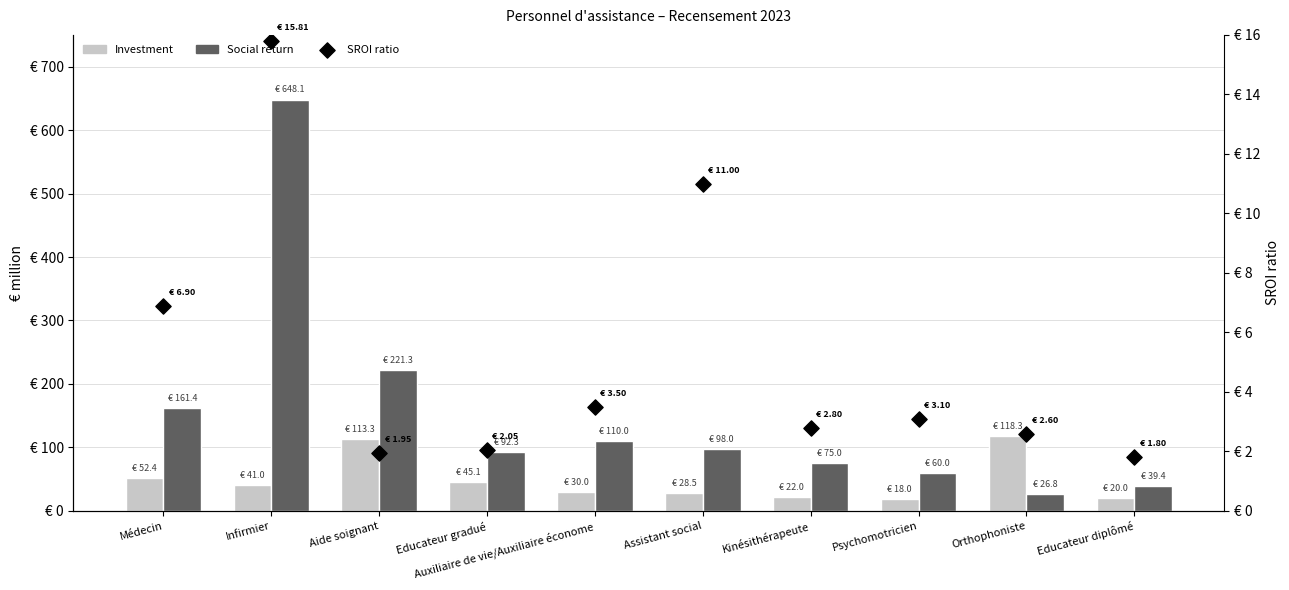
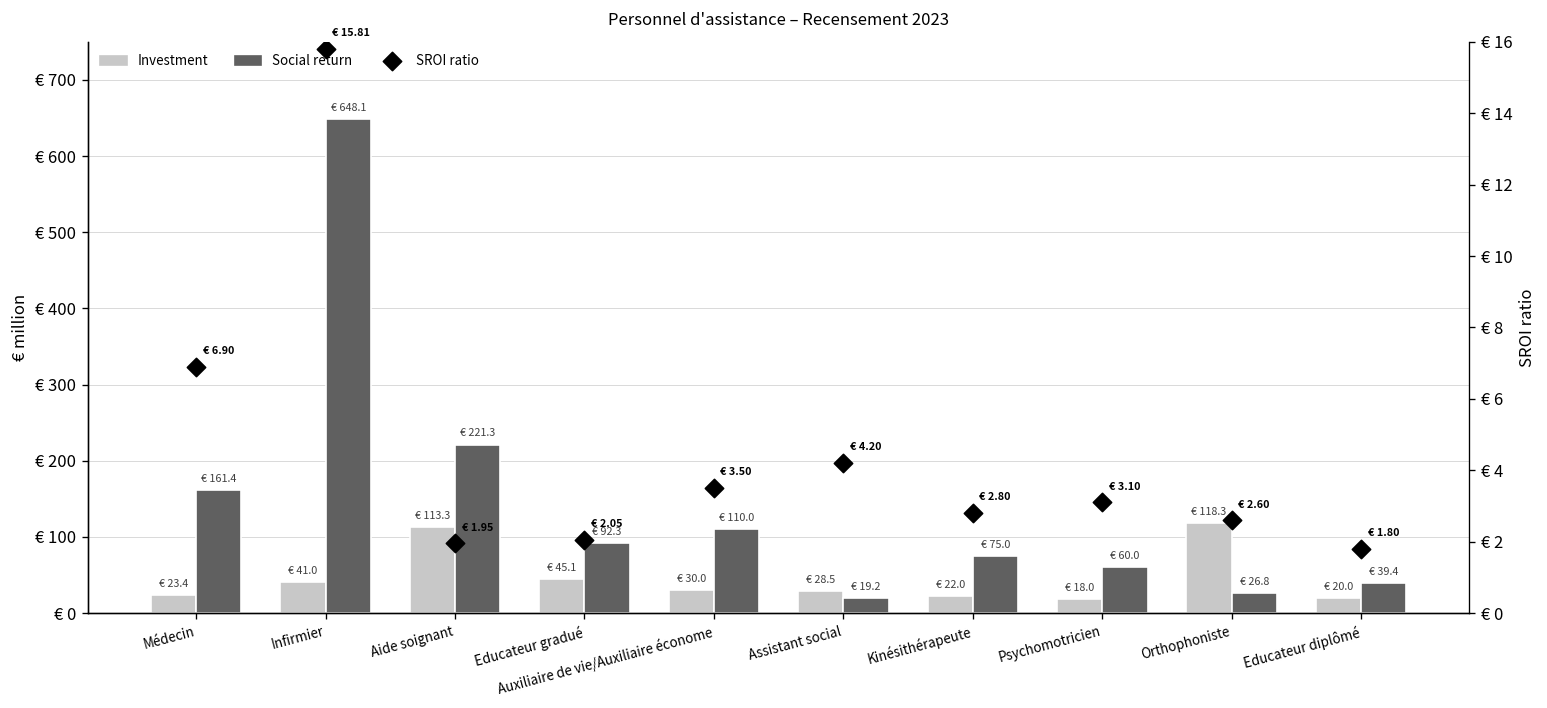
  {
    "Investment": {
-     "Médecin": 52.4,
+     "Médecin": 23.4,
      "Infirmier": 41.0,
      "Aide soignant": 113.3,
      "Educateur gradué": 45.1,
      "Auxiliaire de vie/Auxiliaire économe": 30.0,
      "Assistant social": 28.5,
      "Kinésithérapeute": 22.0,
      "Psychomotricien": 18.0,
      "Orthophoniste": 118.3,
      "Educateur diplômé": 20.0
    },
    "Social return": {
      "Médecin": 161.4,
      "Infirmier": 648.1,
      "Aide soignant": 221.3,
      "Auxiliaire de vie/Auxiliaire économe": 110.0,
-     "Assistant social": 98.0,
+     "Assistant social": 19.2,
      "Kinésithérapeute": 75.0,
      "Psychomotricien": 60.0,
      "Orthophoniste": 26.8,
      "Educateur diplômé": 39.4
    },
    "SROI ratio": {
-     "Assistant social": 11.00
+     "Assistant social": 4.20
    }
  }
